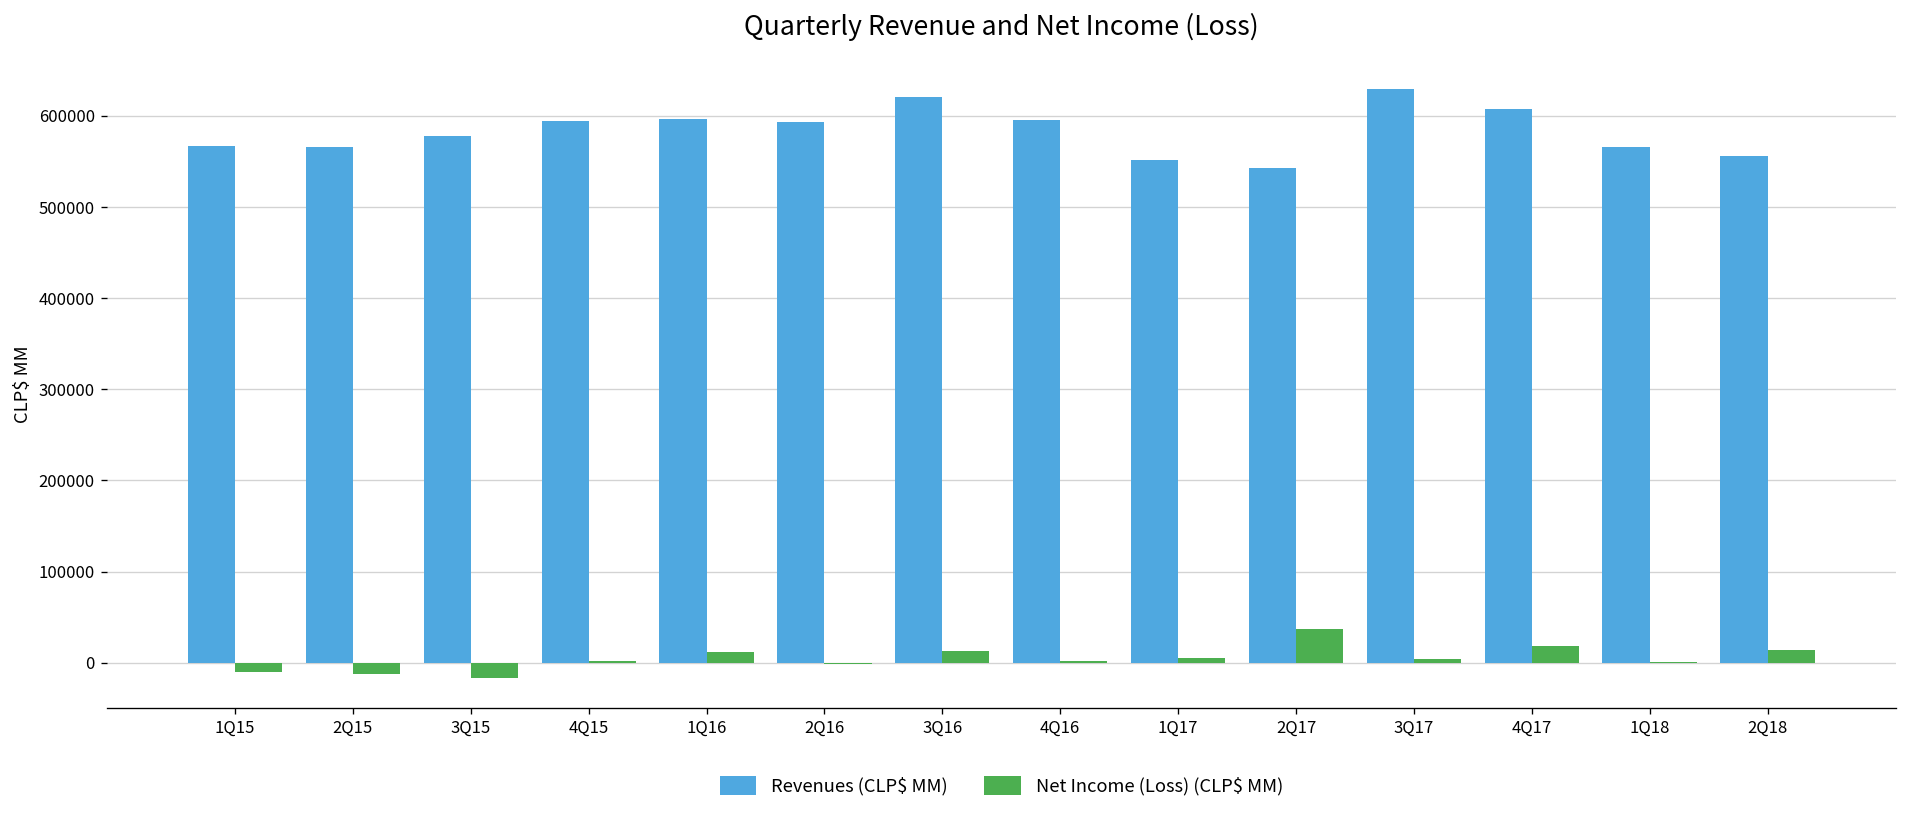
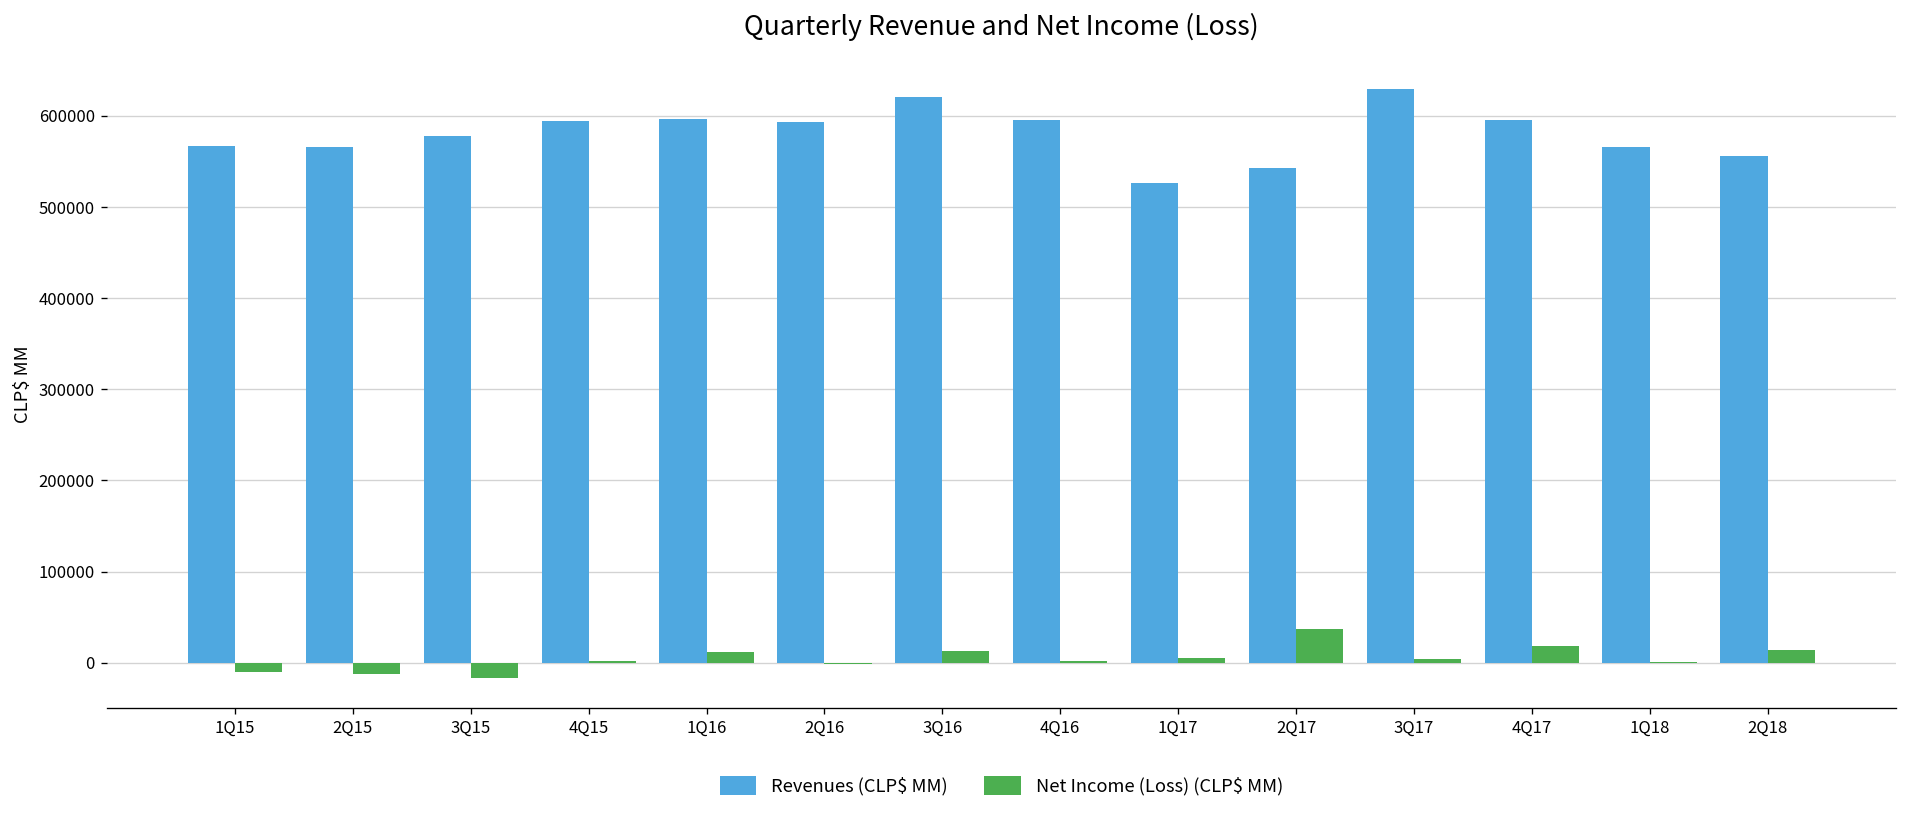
  {
    "Revenues (CLP$ MM)": {
      "1Q15": 570000,
      "2Q15": 570000,
      "3Q15": 580000,
      "4Q15": 590000,
      "1Q16": 600000,
      "2Q16": 590000,
      "3Q16": 620000,
      "4Q16": 600000,
-     "1Q17": 550000,
+     "1Q17": 530000,
      "2Q17": 540000,
      "3Q17": 630000,
-     "4Q17": 610000,
+     "4Q17": 600000,
      "1Q18": 570000,
      "2Q18": 560000
    },
    "Net Income (Loss) (CLP$ MM)": {
      "1Q15": -10000,
      "2Q15": -10000,
      "3Q15": -20000,
      "1Q16": 10000,
      "3Q16": 10000,
      "1Q17": 10000,
      "2Q17": 40000,
      "3Q17": 0,
      "4Q17": 20000,
      "2Q18": 10000
    }
  }
